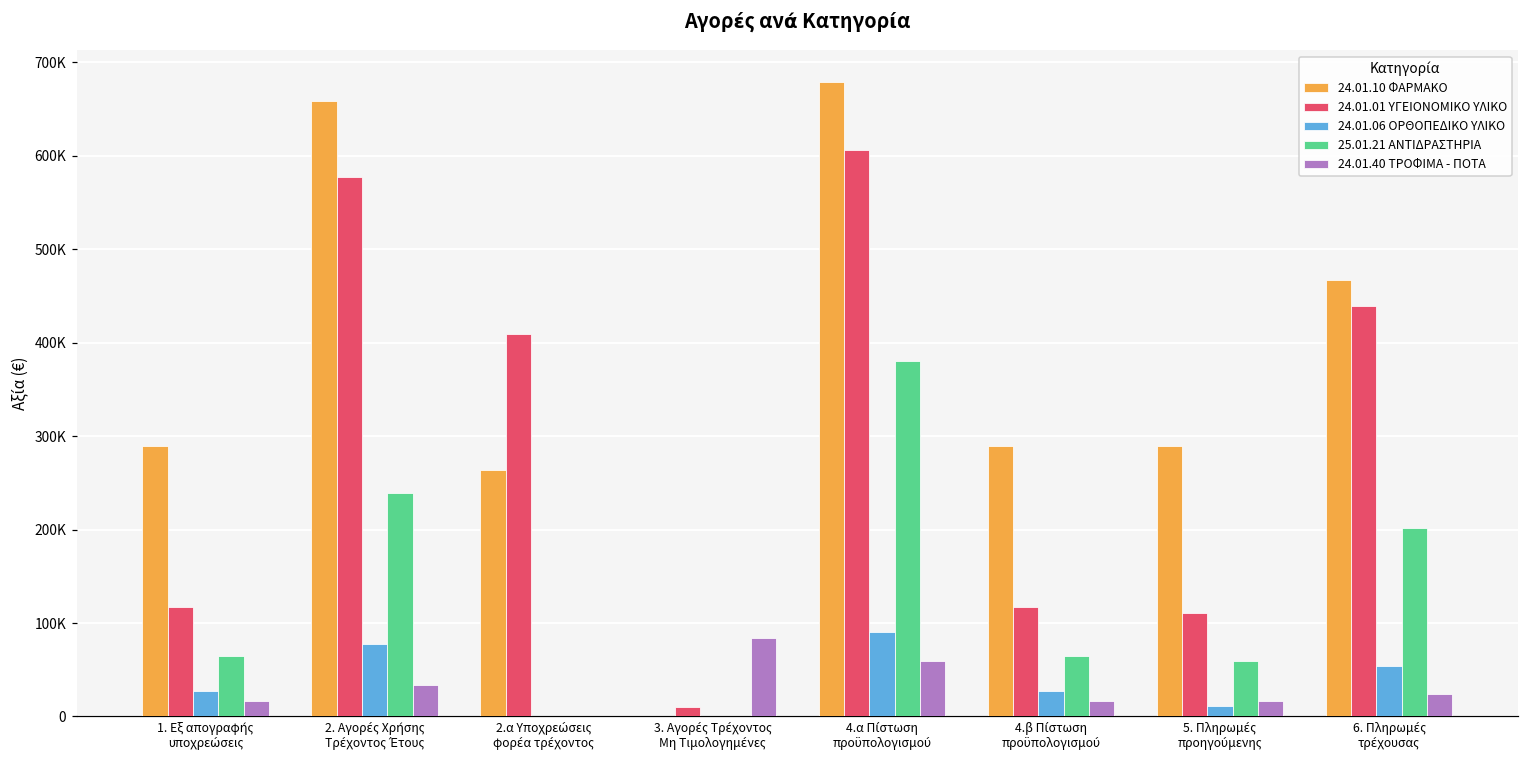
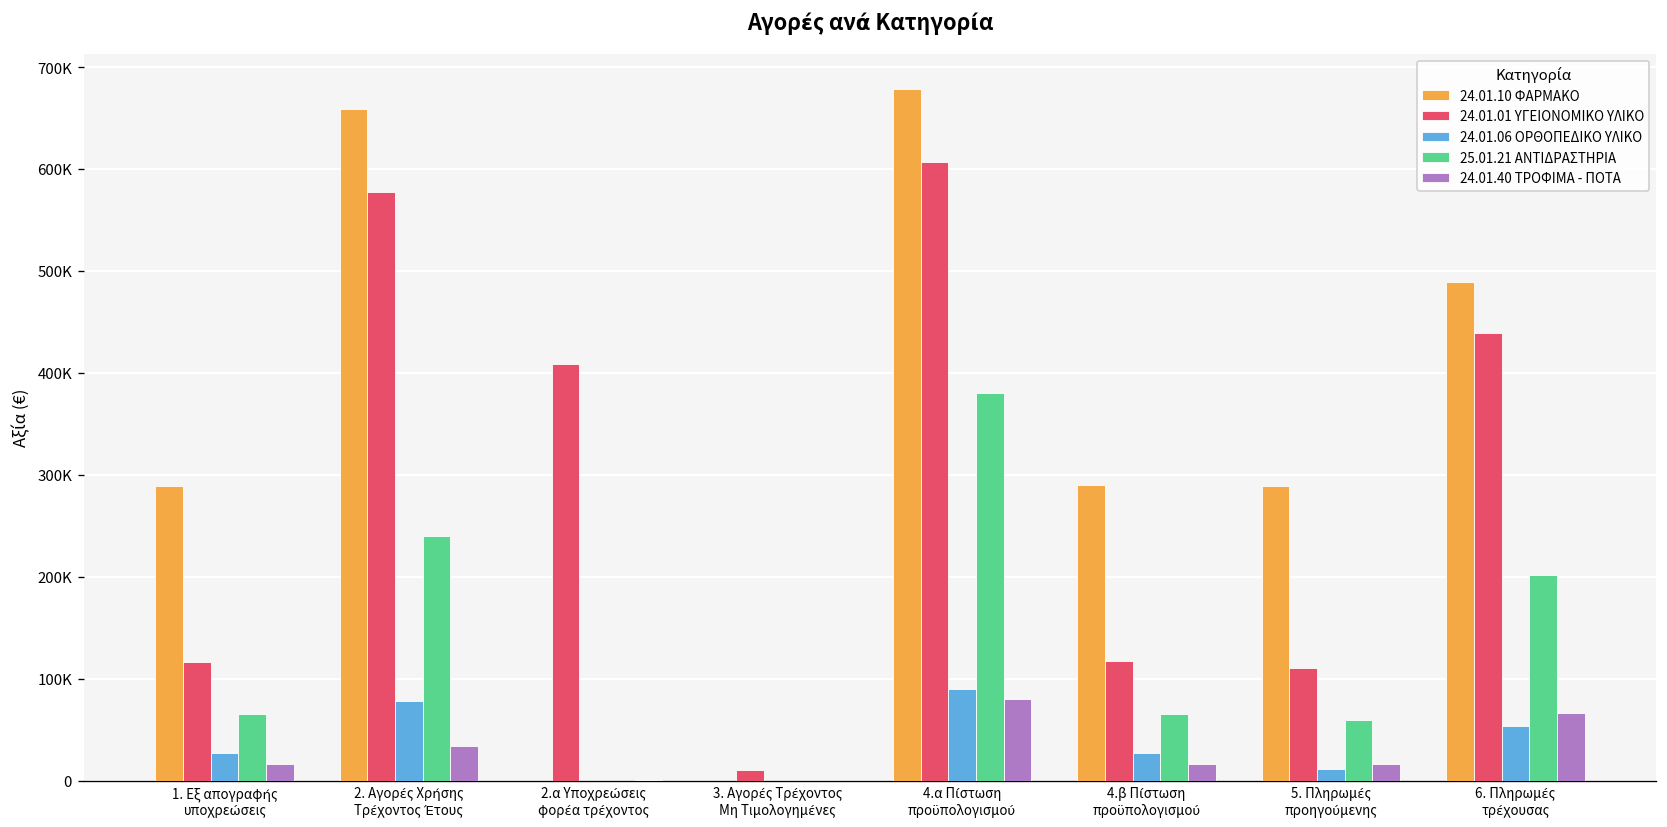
  {
    "24.01.10 ΦΑΡΜΑΚΟ": {
      "1. Εξ απογραφής υποχρεώσεις": 290000,
      "2. Αγορές Χρήσης Τρέχοντος Έτους": 660000,
-     "2.α Υποχρεώσεις φορέα τρέχοντος": 260000,
+     "2.α Υποχρεώσεις φορέα τρέχοντος": 0,
      "3. Αγορές Τρέχοντος Μη Τιμολογημένες": 0,
      "4.α Πίστωση προϋπολογισμού": 680000,
      "4.β Πίστωση προϋπολογισμού": 290000,
      "5. Πληρωμές προηγούμενης": 290000,
-     "6. Πληρωμές τρέχουσας": 470000
+     "6. Πληρωμές τρέχουσας": 490000
    },
    "24.01.01 ΥΓΕΙΟΝΟΜΙΚΟ ΥΛΙΚΟ": {
      "1. Εξ απογραφής υποχρεώσεις": 120000,
      "2. Αγορές Χρήσης Τρέχοντος Έτους": 580000,
      "2.α Υποχρεώσεις φορέα τρέχοντος": 410000,
      "3. Αγορές Τρέχοντος Μη Τιμολογημένες": 10000,
      "4.α Πίστωση προϋπολογισμού": 610000,
      "4.β Πίστωση προϋπολογισμού": 120000,
      "5. Πληρωμές προηγούμενης": 110000,
      "6. Πληρωμές τρέχουσας": 440000
    },
    "24.01.06 ΟΡΘΟΠΕΔΙΚΟ ΥΛΙΚΟ": {
      "1. Εξ απογραφής υποχρεώσεις": 30000,
      "2. Αγορές Χρήσης Τρέχοντος Έτους": 80000,
      "2.α Υποχρεώσεις φορέα τρέχοντος": 0,
      "3. Αγορές Τρέχοντος Μη Τιμολογημένες": 0,
      "4.α Πίστωση προϋπολογισμού": 90000,
      "4.β Πίστωση προϋπολογισμού": 30000,
      "5. Πληρωμές προηγούμενης": 10000,
      "6. Πληρωμές τρέχουσας": 50000
    },
    "25.01.21 ΑΝΤΙΔΡΑΣΤΗΡΙΑ": {
      "1. Εξ απογραφής υποχρεώσεις": 70000,
      "2. Αγορές Χρήσης Τρέχοντος Έτους": 240000,
      "2.α Υποχρεώσεις φορέα τρέχοντος": 0,
      "3. Αγορές Τρέχοντος Μη Τιμολογημένες": 0,
      "4.α Πίστωση προϋπολογισμού": 380000,
      "4.β Πίστωση προϋπολογισμού": 70000,
      "5. Πληρωμές προηγούμενης": 60000,
      "6. Πληρωμές τρέχουσας": 200000
    },
    "24.01.40 ΤΡΟΦΙΜΑ - ΠΟΤΑ": {
      "1. Εξ απογραφής υποχρεώσεις": 20000,
      "2. Αγορές Χρήσης Τρέχοντος Έτους": 30000,
-     "3. Αγορές Τρέχοντος Μη Τιμολογημένες": 80000,
-     "4.α Πίστωση προϋπολογισμού": 60000,
+     "3. Αγορές Τρέχοντος Μη Τιμολογημένες": 0,
+     "4.α Πίστωση προϋπολογισμού": 80000,
      "4.β Πίστωση προϋπολογισμού": 20000,
      "5. Πληρωμές προηγούμενης": 20000,
-     "6. Πληρωμές τρέχουσας": 20000
+     "6. Πληρωμές τρέχουσας": 70000
    }
  }
